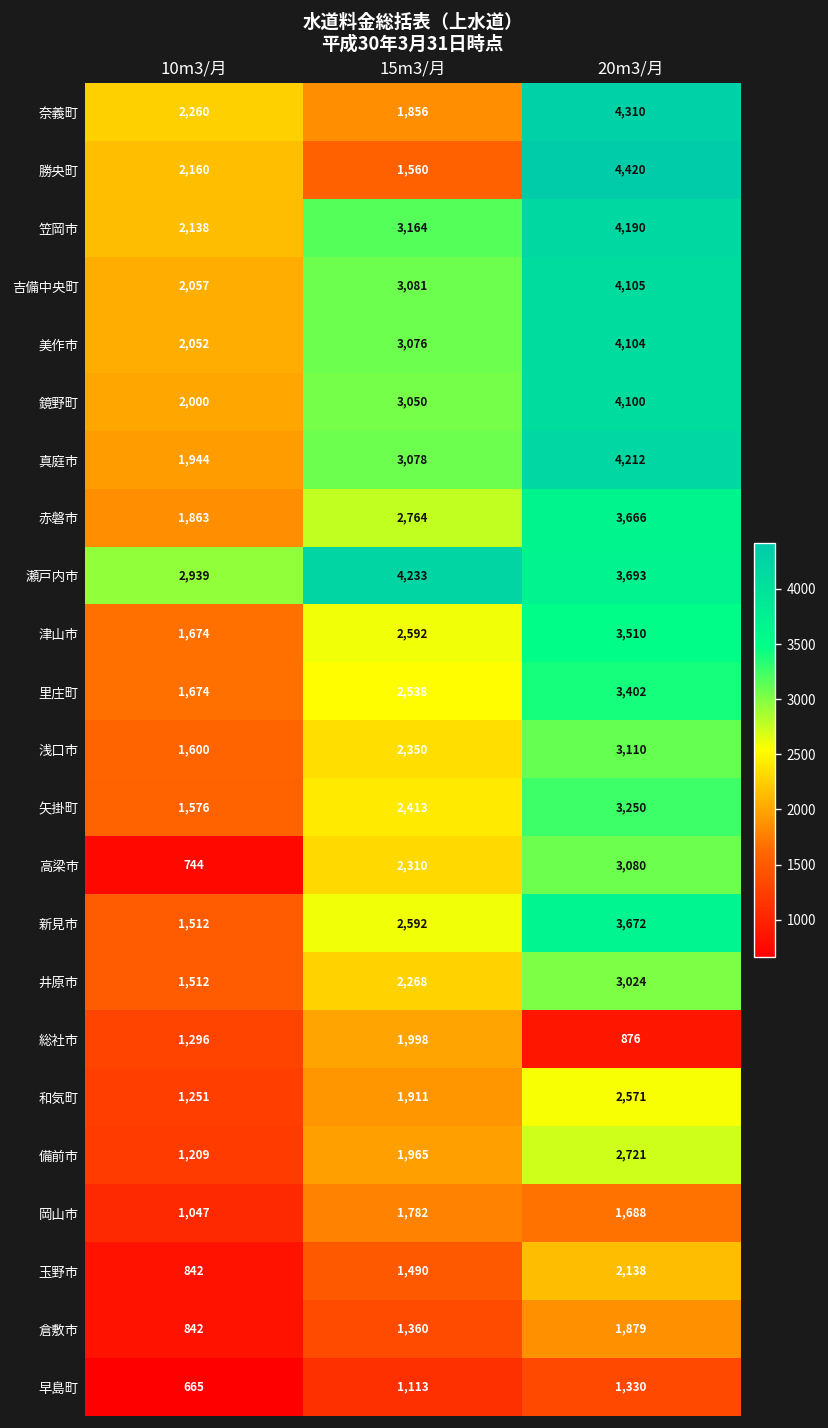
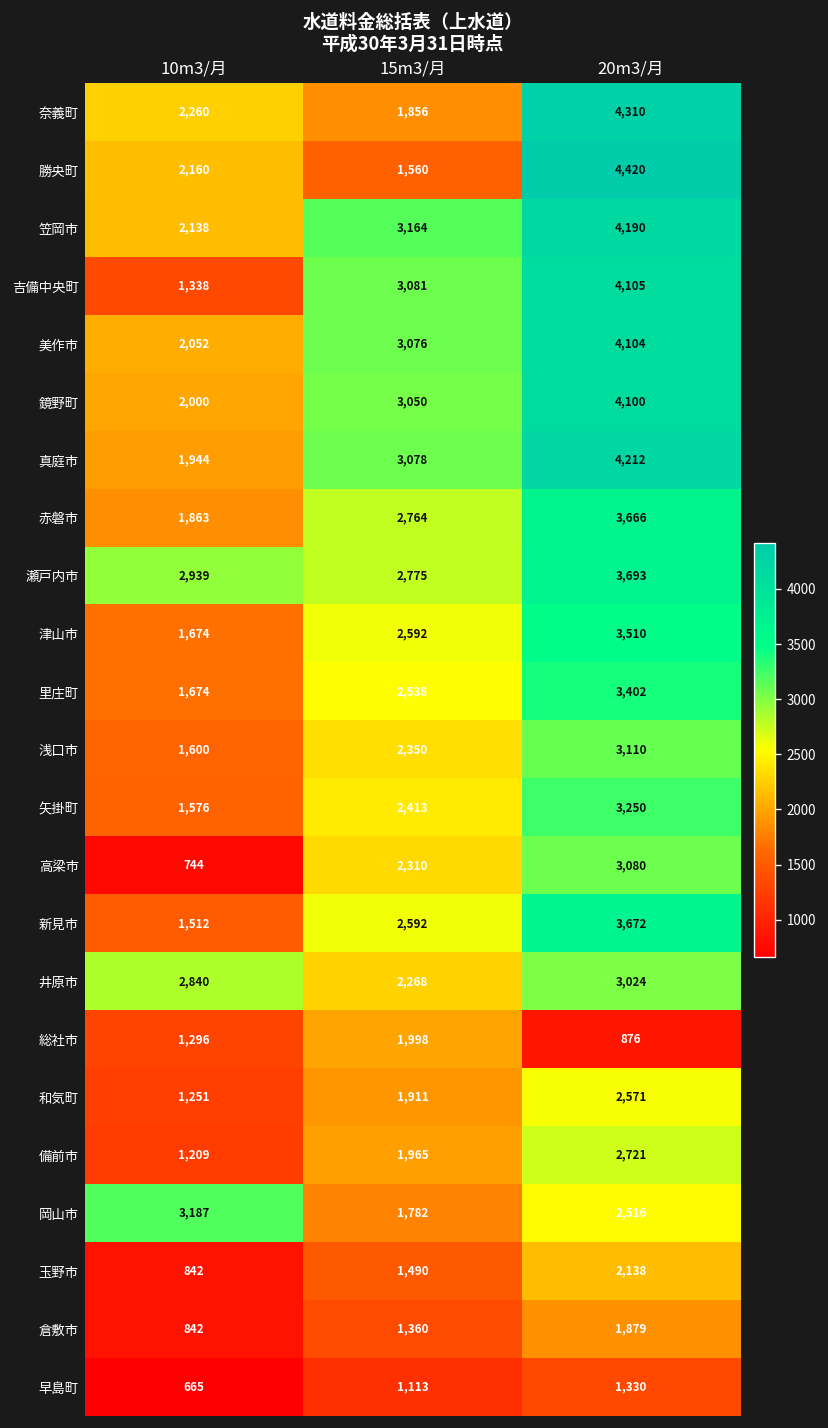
  {
    "奈義町": {
      "10m3/月": "2,260",
      "15m3/月": "1,856",
      "20m3/月": "4,310"
    },
    "勝央町": {
      "10m3/月": "2,160",
      "15m3/月": "1,560",
      "20m3/月": "4,420"
    },
    "笠岡市": {
      "10m3/月": "2,138",
      "15m3/月": "3,164",
      "20m3/月": "4,190"
    },
    "吉備中央町": {
-     "10m3/月": "2,057",
+     "10m3/月": "1,338",
      "15m3/月": "3,081",
      "20m3/月": "4,105"
    },
    "美作市": {
      "10m3/月": "2,052",
      "15m3/月": "3,076",
      "20m3/月": "4,104"
    },
    "鏡野町": {
      "10m3/月": "2,000",
      "15m3/月": "3,050",
      "20m3/月": "4,100"
    },
    "真庭市": {
      "10m3/月": "1,944",
      "15m3/月": "3,078",
      "20m3/月": "4,212"
    },
    "赤磐市": {
      "10m3/月": "1,863",
      "15m3/月": "2,764",
      "20m3/月": "3,666"
    },
    "瀬戸内市": {
      "10m3/月": "2,939",
-     "15m3/月": "4,233",
+     "15m3/月": "2,775",
      "20m3/月": "3,693"
    },
    "津山市": {
      "10m3/月": "1,674",
      "15m3/月": "2,592",
      "20m3/月": "3,510"
    },
    "里庄町": {
      "10m3/月": "1,674",
      "15m3/月": "2,538",
      "20m3/月": "3,402"
    },
    "浅口市": {
      "10m3/月": "1,600",
      "15m3/月": "2,350",
      "20m3/月": "3,110"
    },
    "矢掛町": {
      "10m3/月": "1,576",
      "15m3/月": "2,413",
      "20m3/月": "3,250"
    },
    "高梁市": {
      "10m3/月": "744",
      "15m3/月": "2,310",
      "20m3/月": "3,080"
    },
    "新見市": {
      "10m3/月": "1,512",
      "15m3/月": "2,592",
      "20m3/月": "3,672"
    },
    "井原市": {
-     "10m3/月": "1,512",
+     "10m3/月": "2,840",
      "15m3/月": "2,268",
      "20m3/月": "3,024"
    },
    "総社市": {
      "10m3/月": "1,296",
      "15m3/月": "1,998",
      "20m3/月": "876"
    },
    "和気町": {
      "10m3/月": "1,251",
      "15m3/月": "1,911",
      "20m3/月": "2,571"
    },
    "備前市": {
      "10m3/月": "1,209",
      "15m3/月": "1,965",
      "20m3/月": "2,721"
    },
    "岡山市": {
-     "10m3/月": "1,047",
+     "10m3/月": "3,187",
      "15m3/月": "1,782",
-     "20m3/月": "1,688"
+     "20m3/月": "2,516"
    },
    "玉野市": {
      "10m3/月": "842",
      "15m3/月": "1,490",
      "20m3/月": "2,138"
    },
    "倉敷市": {
      "10m3/月": "842",
      "15m3/月": "1,360",
      "20m3/月": "1,879"
    },
    "早島町": {
      "10m3/月": "665",
      "15m3/月": "1,113",
      "20m3/月": "1,330"
    }
  }
